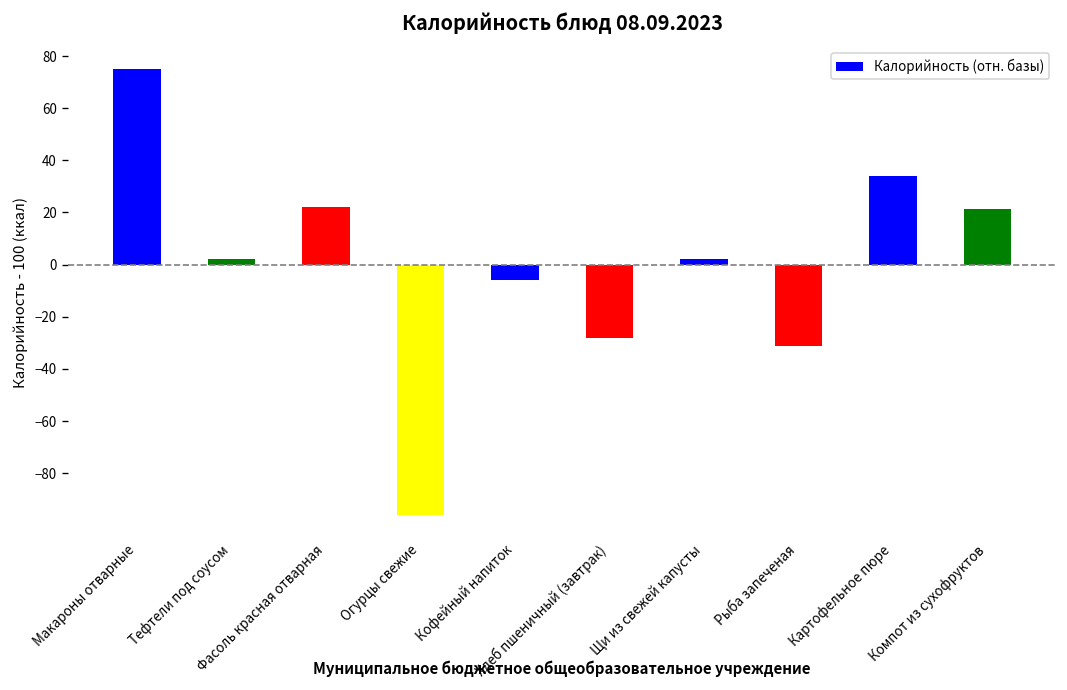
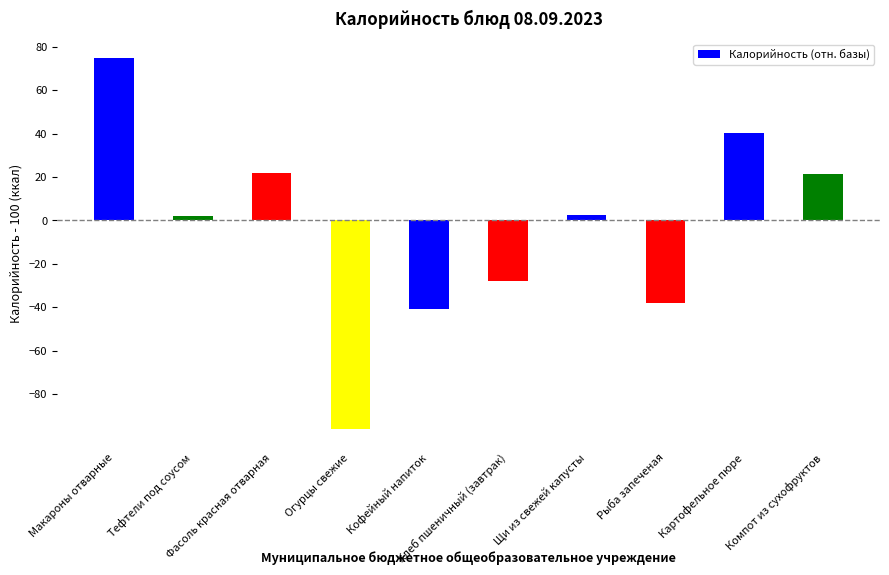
  {
    "Макароны отварные": 75,
    "Тефтели под соусом": 2,
    "Фасоль красная отварная": 22,
    "Огурцы свежие": -96,
-   "Кофейный напиток": -6,
+   "Кофейный напиток": -41,
    "Хлеб пшеничный (завтрак)": -28,
    "Щи из свежей капусты": 2,
-   "Рыба запеченая": -31,
-   "Картофельное пюре": 34,
+   "Рыба запеченая": -38,
+   "Картофельное пюре": 40,
    "Компот из сухофруктов": 21
  }
